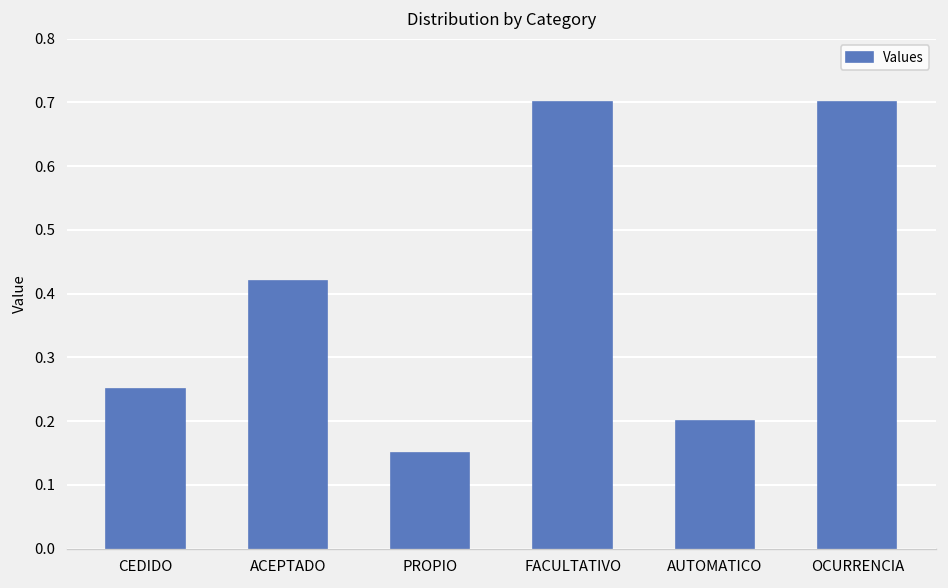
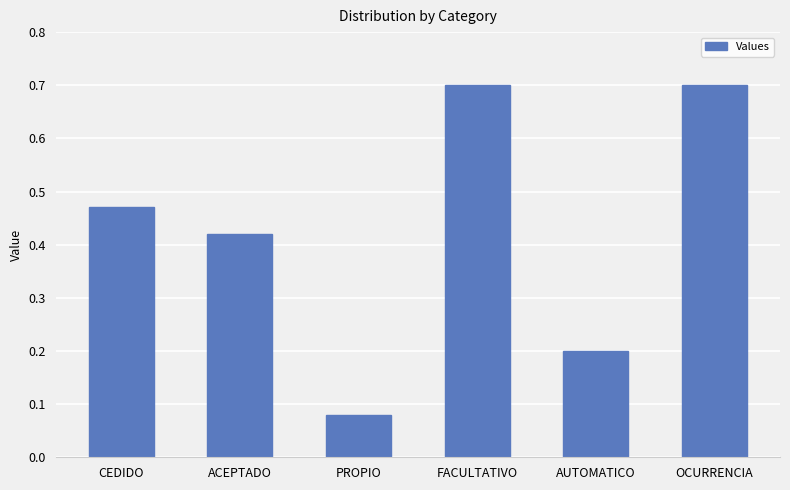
  {
-   "CEDIDO": 0.25,
+   "CEDIDO": 0.47,
    "ACEPTADO": 0.42,
-   "PROPIO": 0.15,
+   "PROPIO": 0.08,
    "FACULTATIVO": 0.70,
    "AUTOMATICO": 0.20,
    "OCURRENCIA": 0.70
  }
